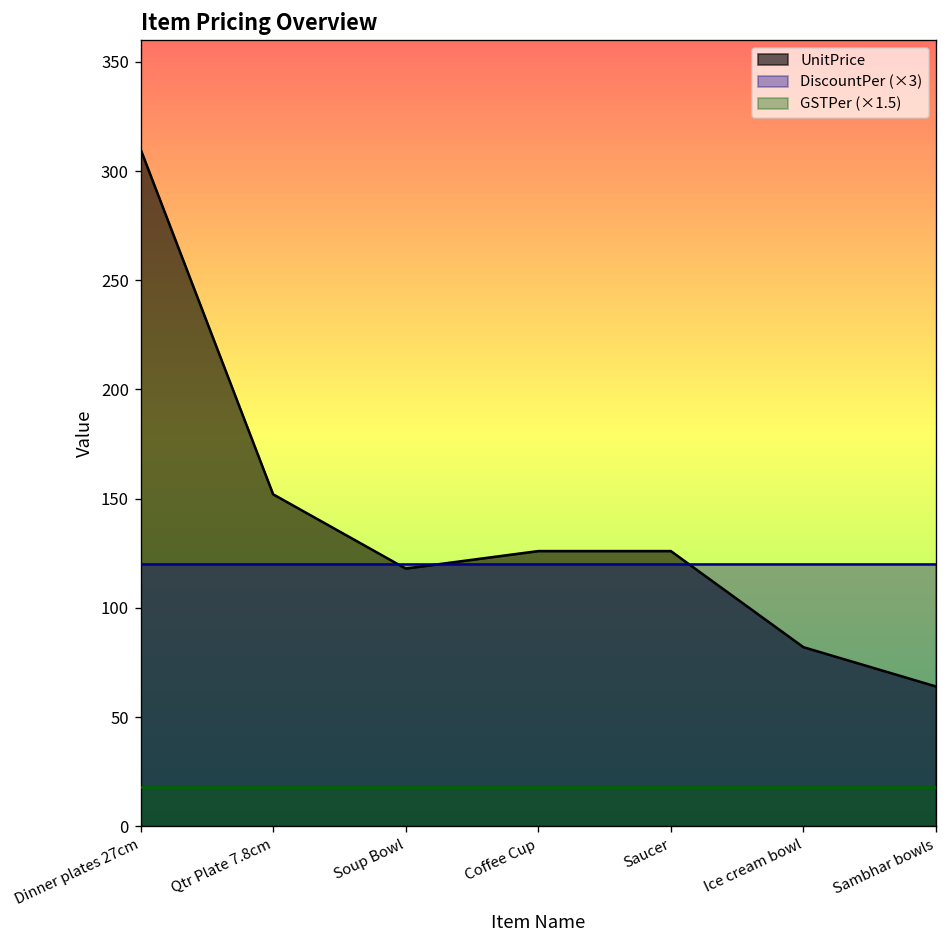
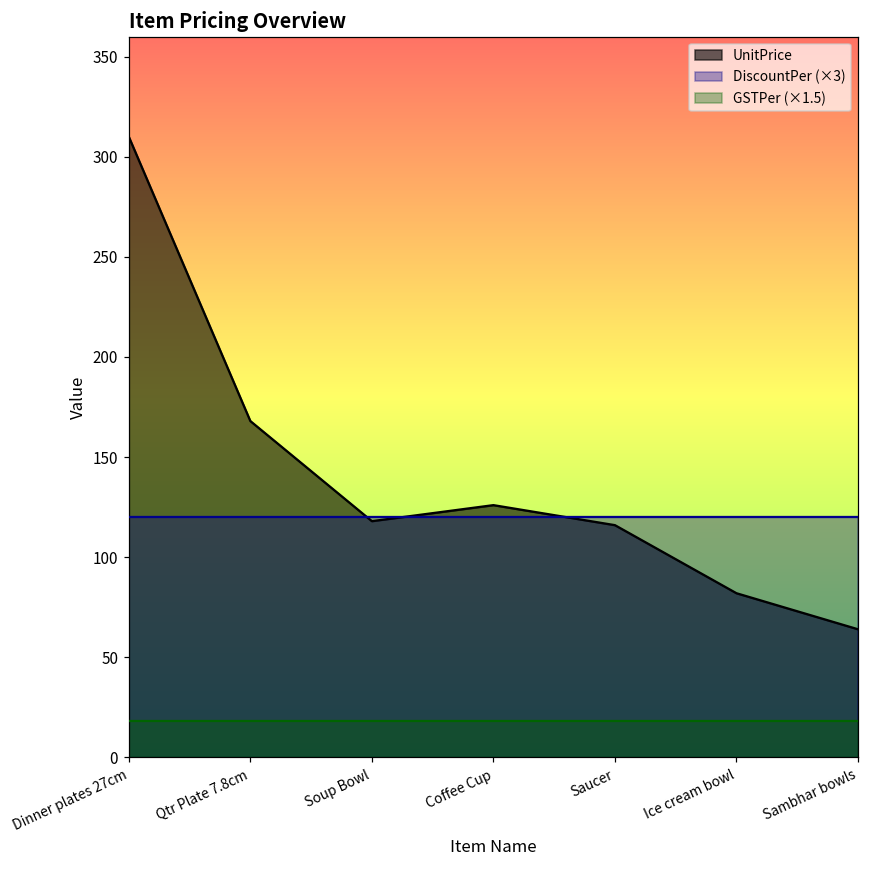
  {
    "UnitPrice": {
      "Dinner plates 27cm": 310,
-     "Qtr Plate 7.8cm": 152,
+     "Qtr Plate 7.8cm": 168,
      "Soup Bowl": 118,
      "Coffee Cup": 126,
-     "Saucer": 126,
+     "Saucer": 116,
      "Ice cream bowl": 82,
      "Sambhar bowls": 64
    },
    "DiscountPer (×3)": {
      "Dinner plates 27cm": 120,
      "Qtr Plate 7.8cm": 120,
      "Soup Bowl": 120,
      "Coffee Cup": 120,
      "Saucer": 120,
      "Ice cream bowl": 120,
      "Sambhar bowls": 120
    },
    "GSTPer (×1.5)": {
      "Dinner plates 27cm": 18,
      "Qtr Plate 7.8cm": 18,
      "Soup Bowl": 18,
      "Coffee Cup": 18,
      "Saucer": 18,
      "Ice cream bowl": 18,
      "Sambhar bowls": 18
    }
  }
